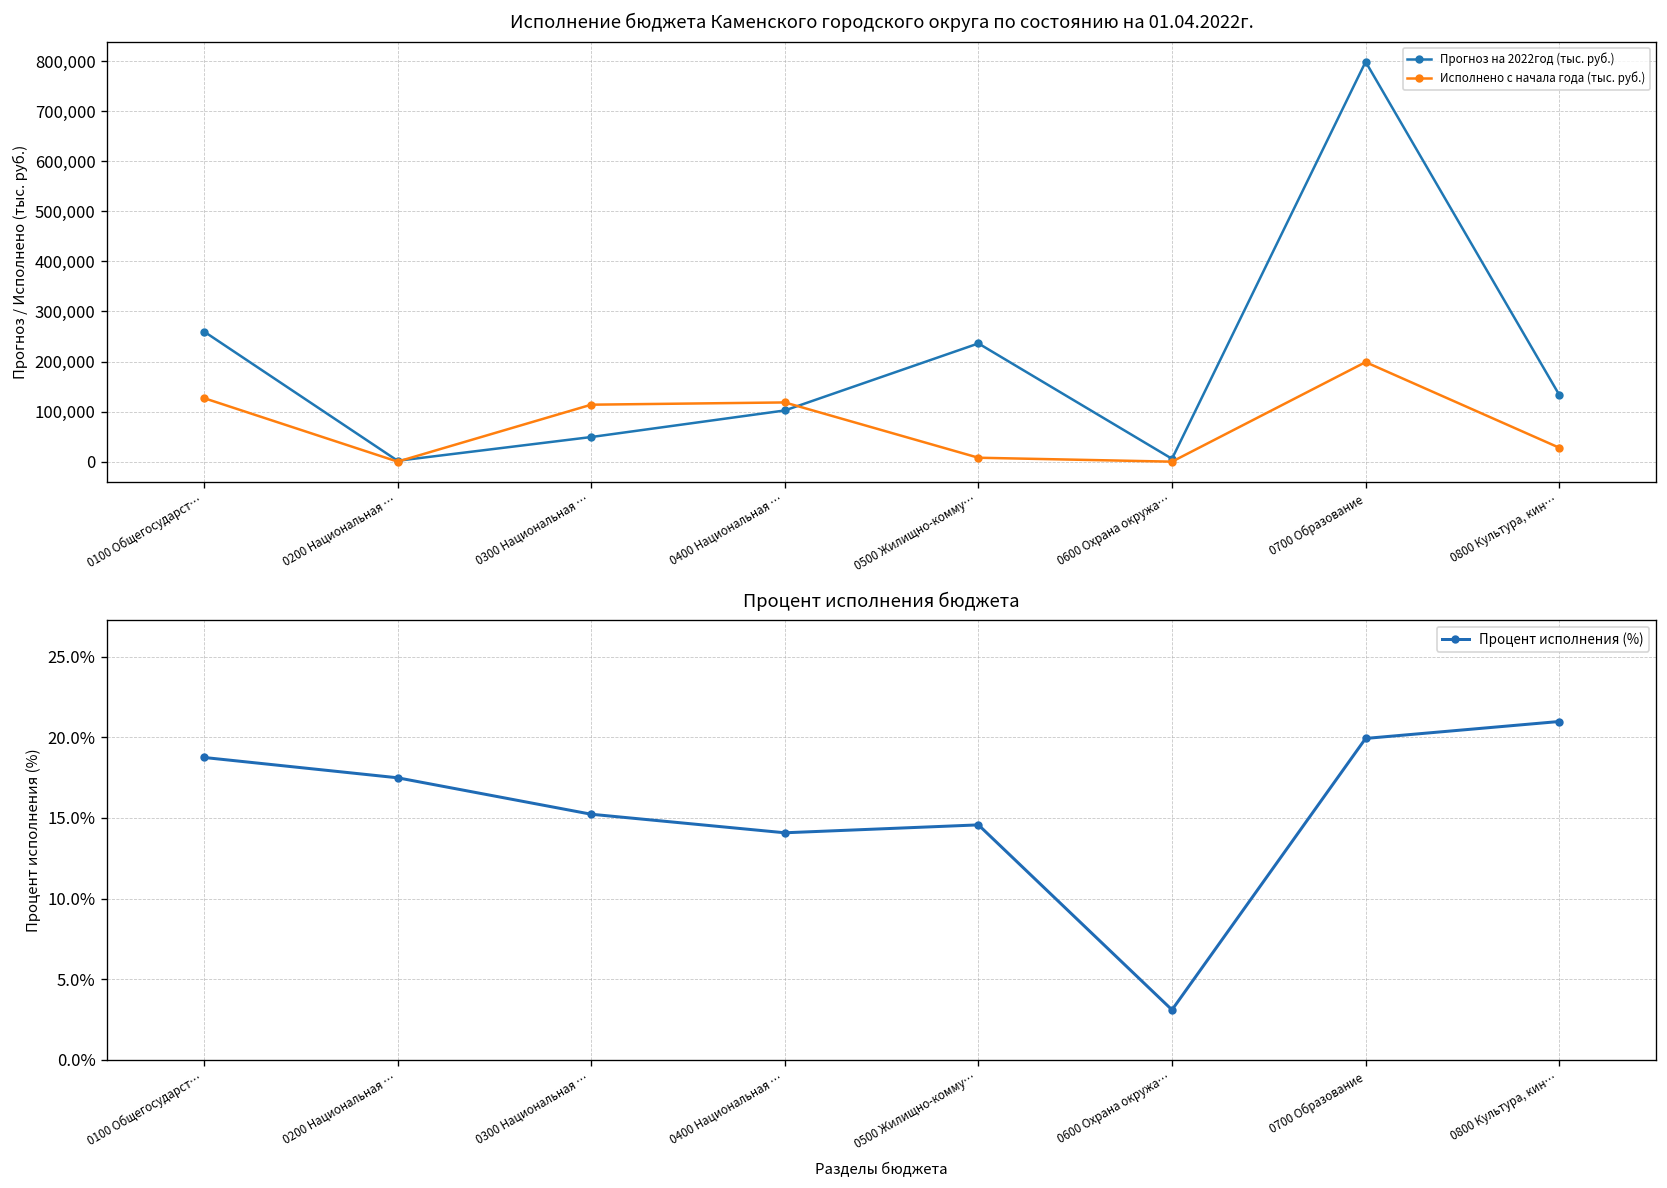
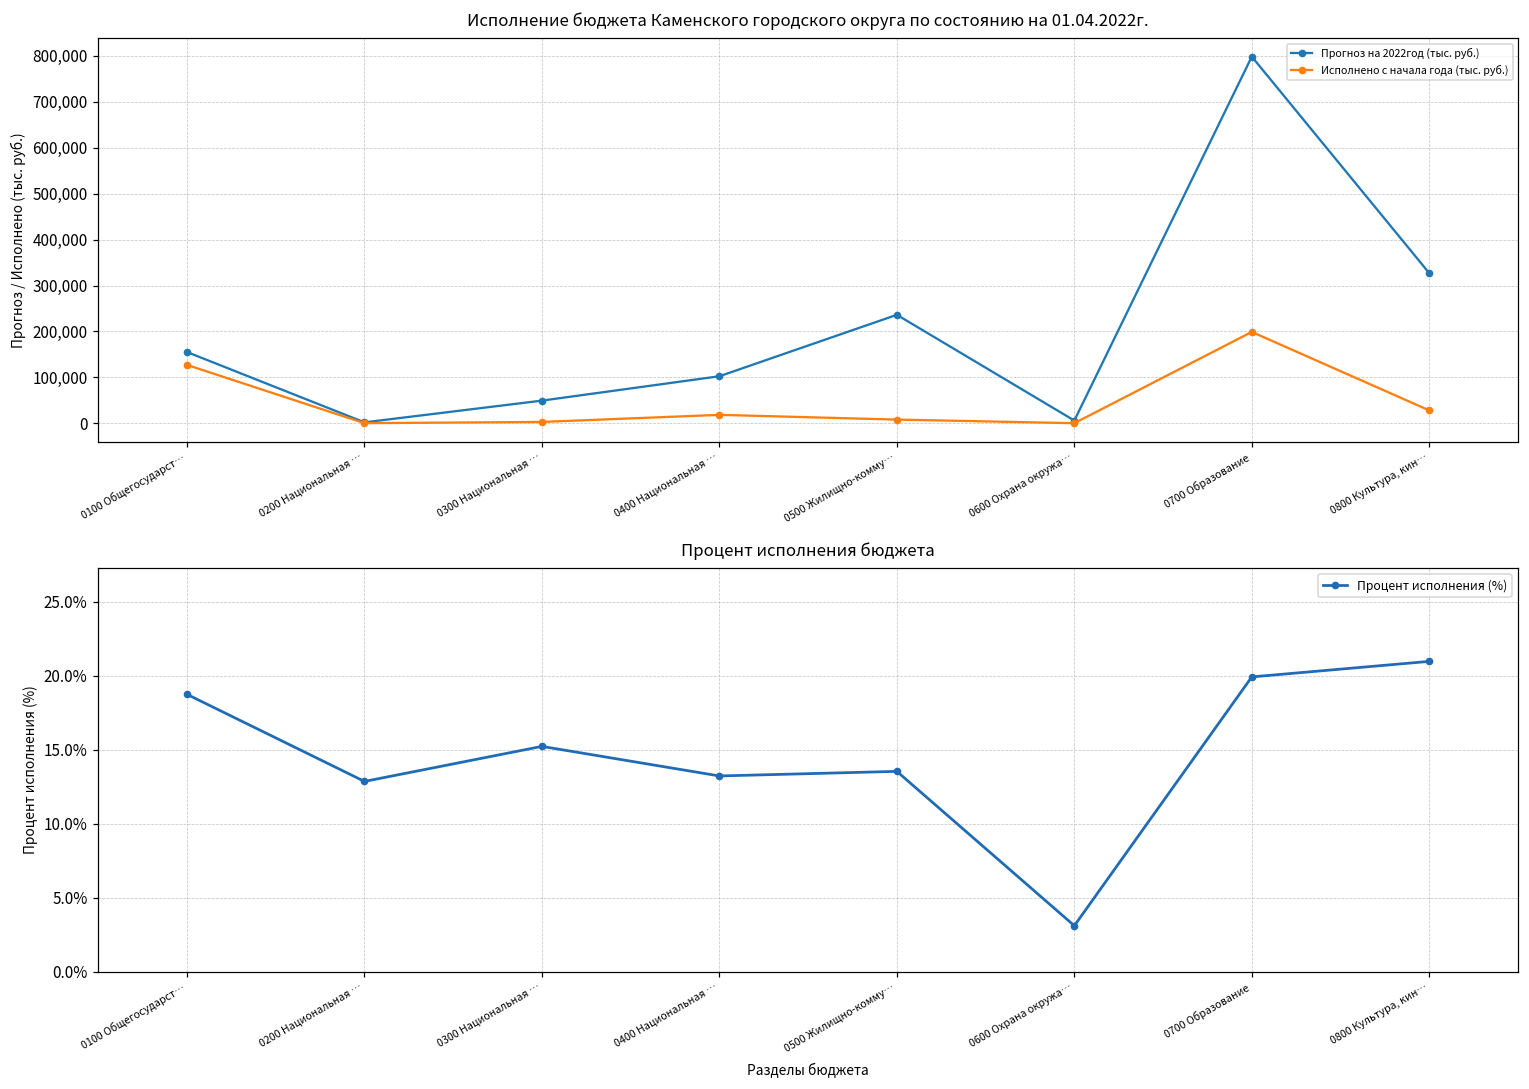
  {
    "Исполнение бюджета Каменского городского округа по состоянию на 01.04.2022г.": {
      "Прогноз на 2022год (тыс. руб.)": {
-       "0100 Общегосударст…": "260,000",
+       "0100 Общегосударст…": "160,000",
        "0300 Национальная …": "50,000",
        "0400 Национальная …": "100,000",
        "0500 Жилищно-комму…": "240,000",
        "0700 Образование": "800,000",
-       "0800 Культура, кин…": "130,000"
+       "0800 Культура, кин…": "330,000"
      },
      "Исполнено с начала года (тыс. руб.)": {
        "0100 Общегосударст…": "130,000",
-       "0300 Национальная …": "110,000",
-       "0400 Национальная …": "120,000",
+       "0300 Национальная …": "0",
+       "0400 Национальная …": "20,000",
        "0500 Жилищно-комму…": "10,000",
        "0700 Образование": "200,000",
        "0800 Культура, кин…": "30,000"
      }
    },
    "Процент исполнения бюджета": {
      "0100 Общегосударст…": "18.8%",
-     "0200 Национальная …": "17.5%",
+     "0200 Национальная …": "12.9%",
      "0300 Национальная …": "15.2%",
-     "0400 Национальная …": "14.1%",
-     "0500 Жилищно-комму…": "14.6%",
+     "0400 Национальная …": "13.2%",
+     "0500 Жилищно-комму…": "13.5%",
      "0600 Охрана окружа…": "3.1%",
      "0700 Образование": "19.9%",
      "0800 Культура, кин…": "21.0%"
    }
  }
